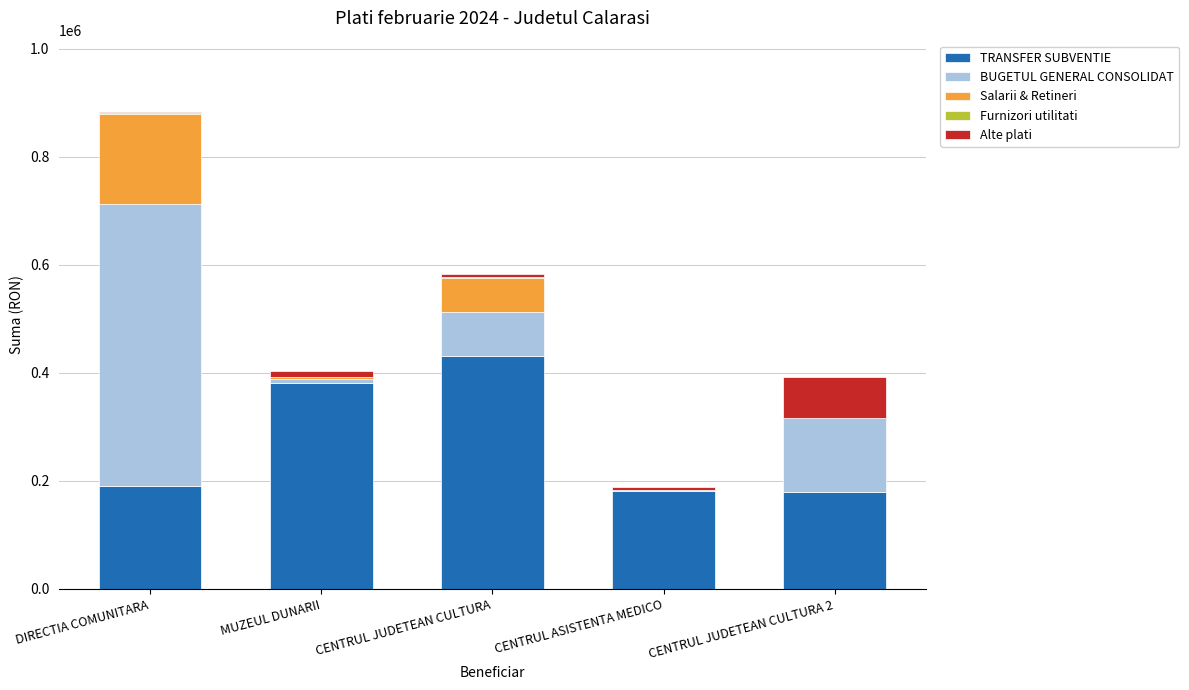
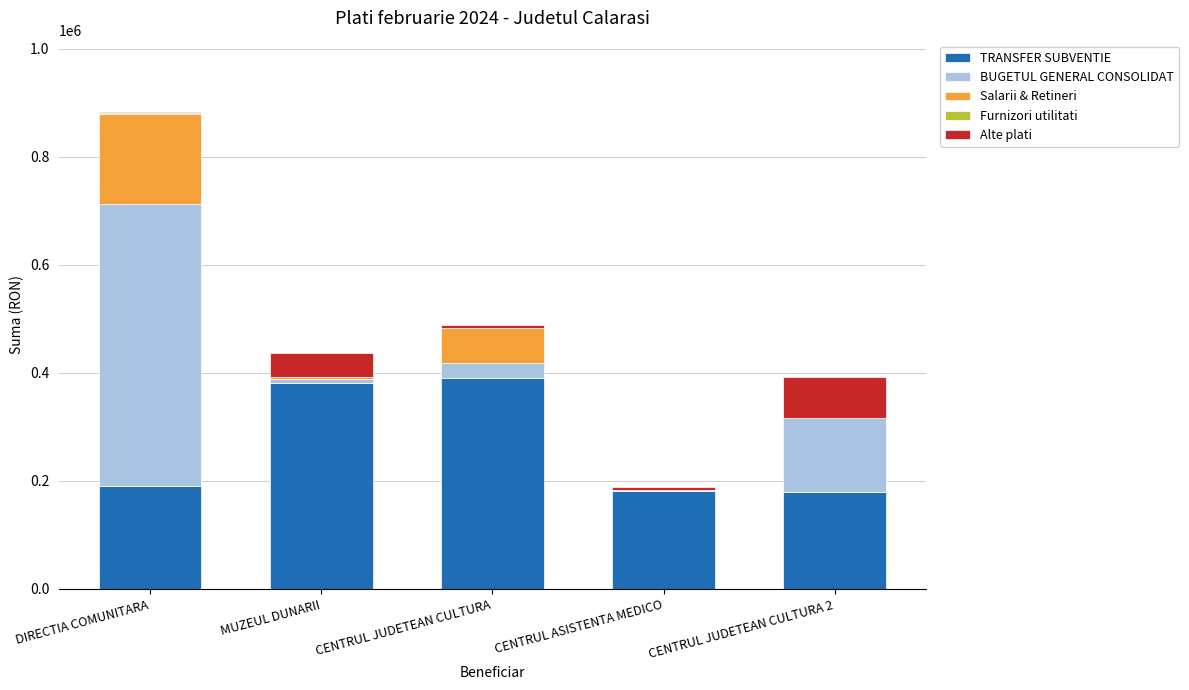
  {
    "TRANSFER SUBVENTIE": {
      "DIRECTIA COMUNITARA": 190000,
      "MUZEUL DUNARII": 380000,
-     "CENTRUL JUDETEAN CULTURA": 430000,
+     "CENTRUL JUDETEAN CULTURA": 390000,
      "CENTRUL ASISTENTA MEDICO": 180000,
      "CENTRUL JUDETEAN CULTURA 2": 180000
    },
    "BUGETUL GENERAL CONSOLIDAT": {
      "DIRECTIA COMUNITARA": 520000,
      "MUZEUL DUNARII": 10000,
-     "CENTRUL JUDETEAN CULTURA": 80000,
+     "CENTRUL JUDETEAN CULTURA": 30000,
      "CENTRUL ASISTENTA MEDICO": 0,
      "CENTRUL JUDETEAN CULTURA 2": 140000
    },
    "Salarii & Retineri": {
      "DIRECTIA COMUNITARA": 170000,
      "CENTRUL JUDETEAN CULTURA": 60000
    },
    "Alte plati": {
-     "MUZEUL DUNARII": 10000,
+     "MUZEUL DUNARII": 40000,
      "CENTRUL JUDETEAN CULTURA": 10000,
      "CENTRUL ASISTENTA MEDICO": 10000,
      "CENTRUL JUDETEAN CULTURA 2": 80000
    }
  }
